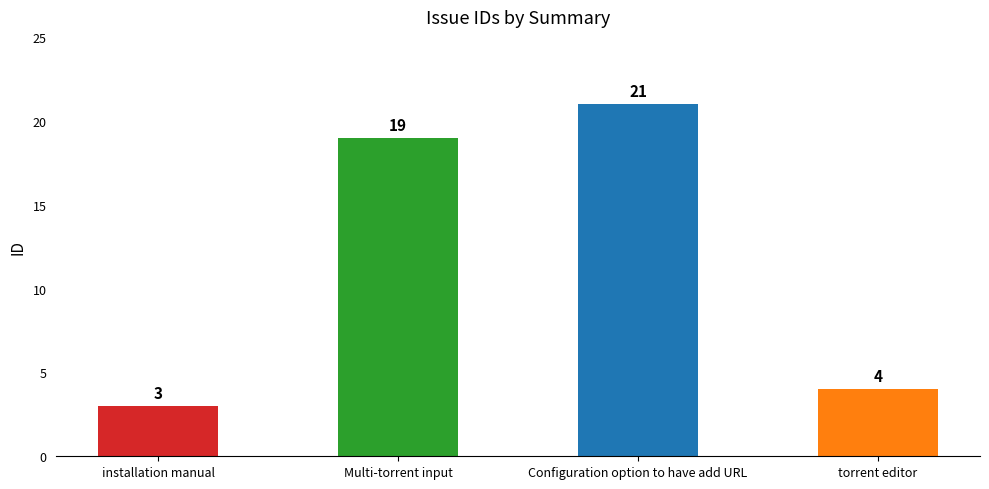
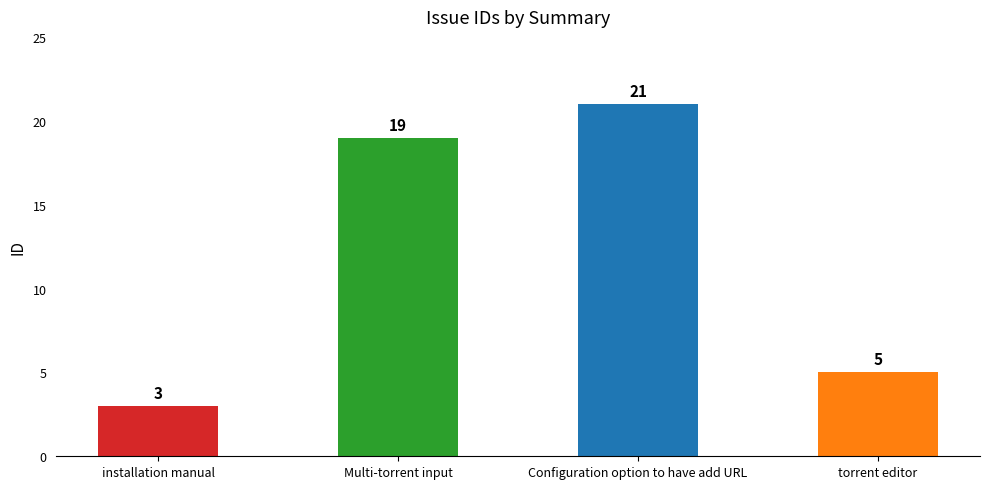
  {
    "installation manual": 3,
    "Multi-torrent input": 19,
    "Configuration option to have add URL": 21,
-   "torrent editor": 4
+   "torrent editor": 5
  }
